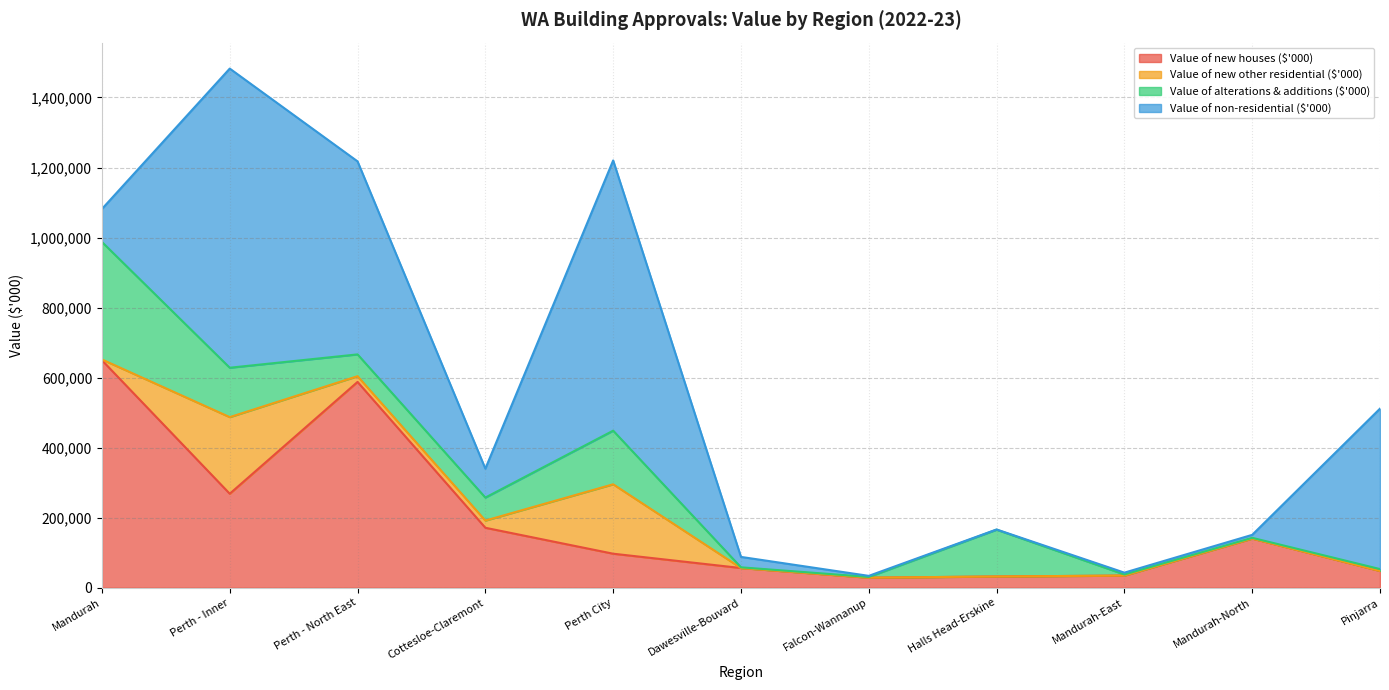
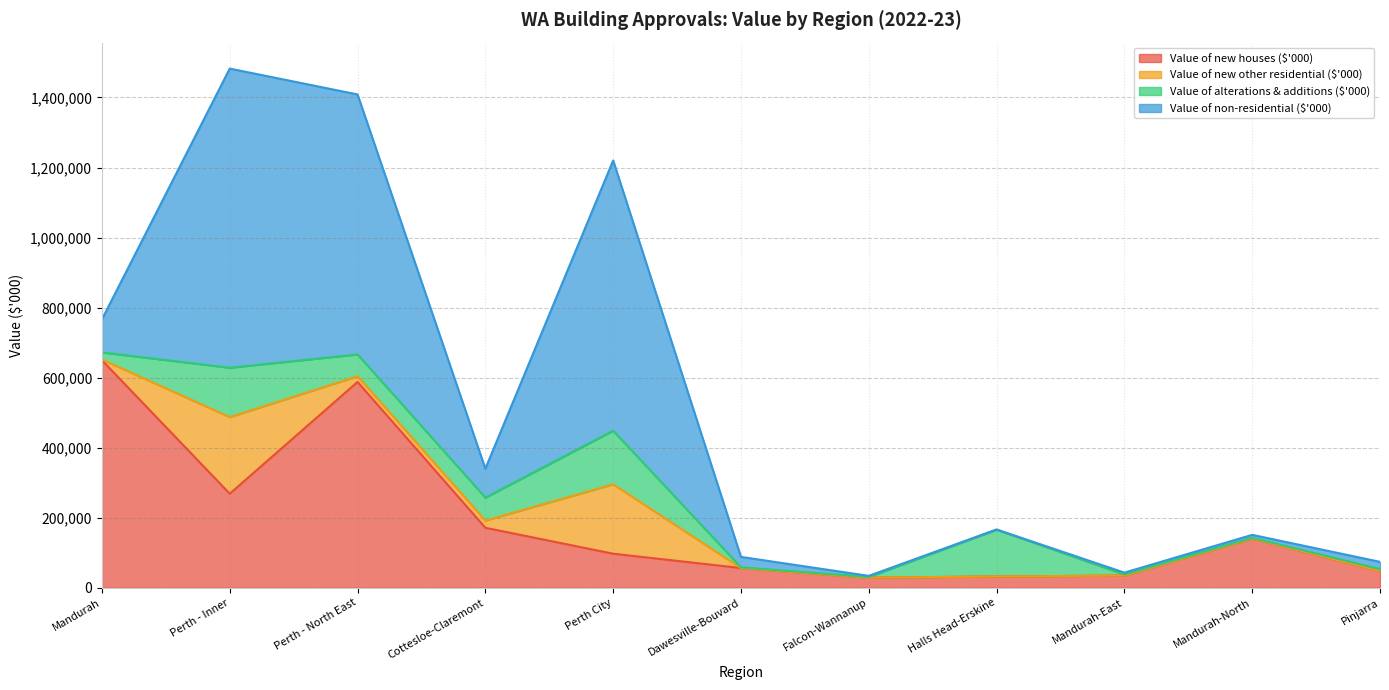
  {
    "Value of new houses ($'000)": {
      "Perth - Inner": "270,000",
      "Perth - North East": "590,000",
      "Cottesloe-Claremont": "170,000",
      "Perth City": "100,000"
    },
    "Value of new other residential ($'000)": {
      "Perth - Inner": "220,000",
      "Perth - North East": "20,000",
      "Cottesloe-Claremont": "20,000",
      "Perth City": "200,000"
    },
    "Value of alterations & additions ($'000)": {
-     "Mandurah": "340,000",
+     "Mandurah": "20,000",
      "Perth - Inner": "140,000",
      "Perth - North East": "60,000",
      "Cottesloe-Claremont": "70,000",
      "Perth City": "150,000"
    },
    "Value of non-residential ($'000)": {
      "Mandurah": "90,000",
      "Perth - Inner": "850,000",
-     "Perth - North East": "550,000",
+     "Perth - North East": "740,000",
      "Cottesloe-Claremont": "80,000",
      "Perth City": "770,000",
      "Dawesville-Bouvard": "30,000",
      "Mandurah-North": "10,000",
-     "Pinjarra": "460,000"
+     "Pinjarra": "20,000"
    }
  }
